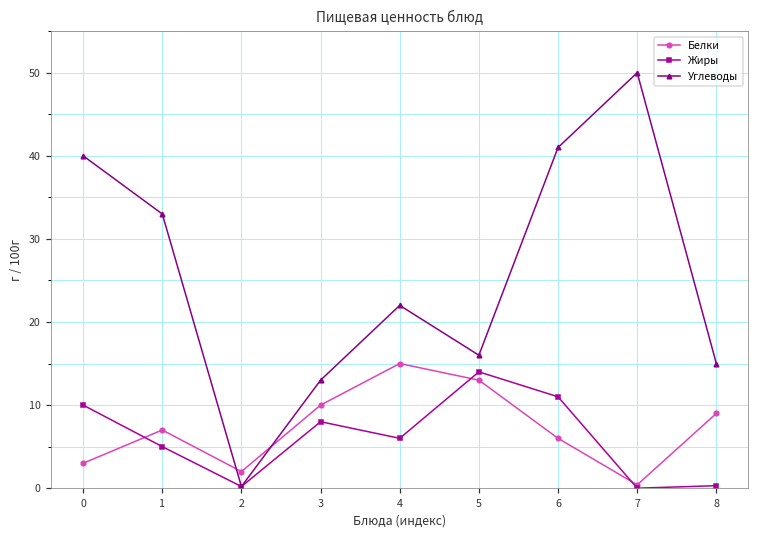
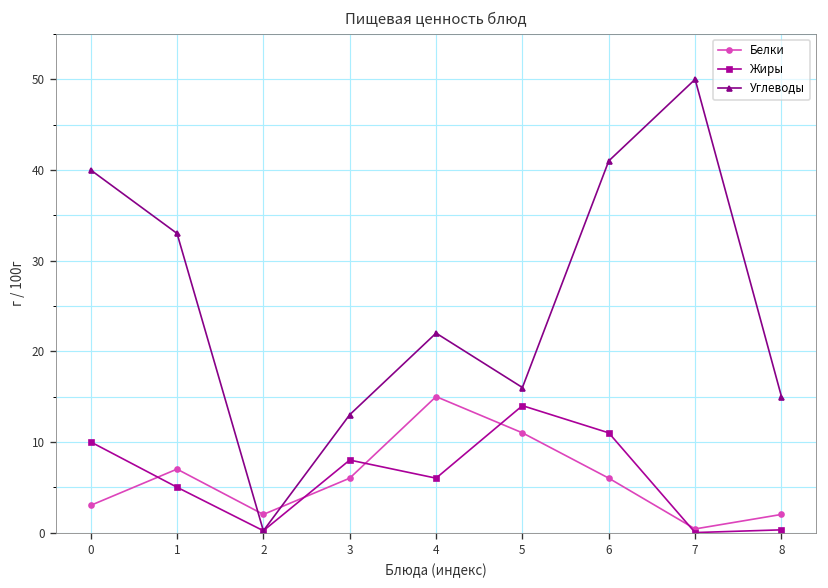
  {
    "Белки": {
      "0": 3,
      "1": 7,
      "2": 2,
-     "3": 10,
+     "3": 6,
      "4": 15,
-     "5": 13,
+     "5": 11,
      "6": 6,
      "7": 0,
-     "8": 9
+     "8": 2
    }
  }
